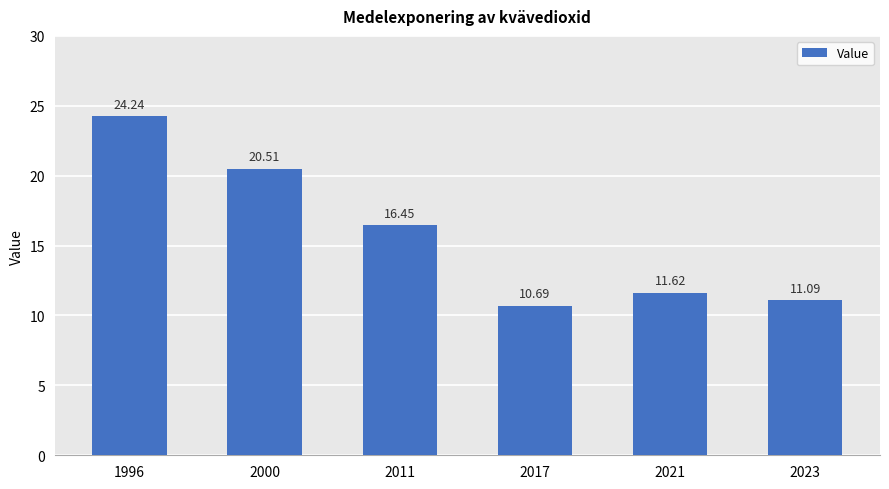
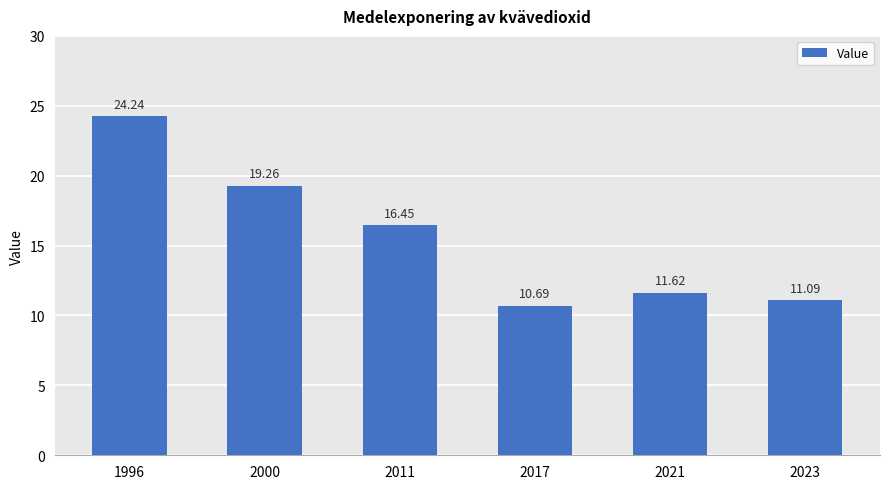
  {
    "1996": 24.24,
-   "2000": 20.51,
+   "2000": 19.26,
    "2011": 16.45,
    "2017": 10.69,
    "2021": 11.62,
    "2023": 11.09
  }
